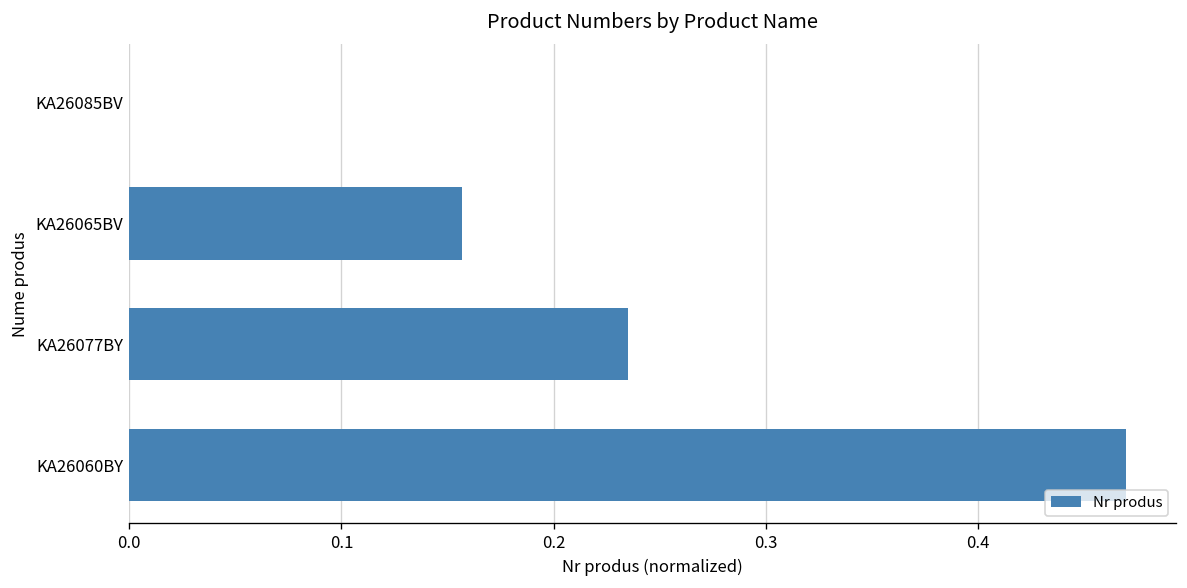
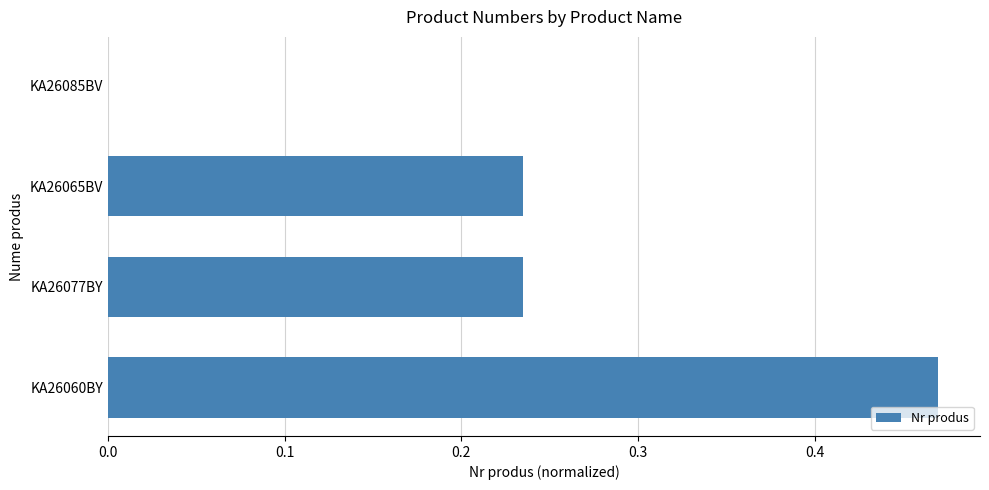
  {
    "KA26085BV": 0.000,
-   "KA26065BV": 0.157,
+   "KA26065BV": 0.235,
    "KA26077BY": 0.235,
    "KA26060BY": 0.470
  }
